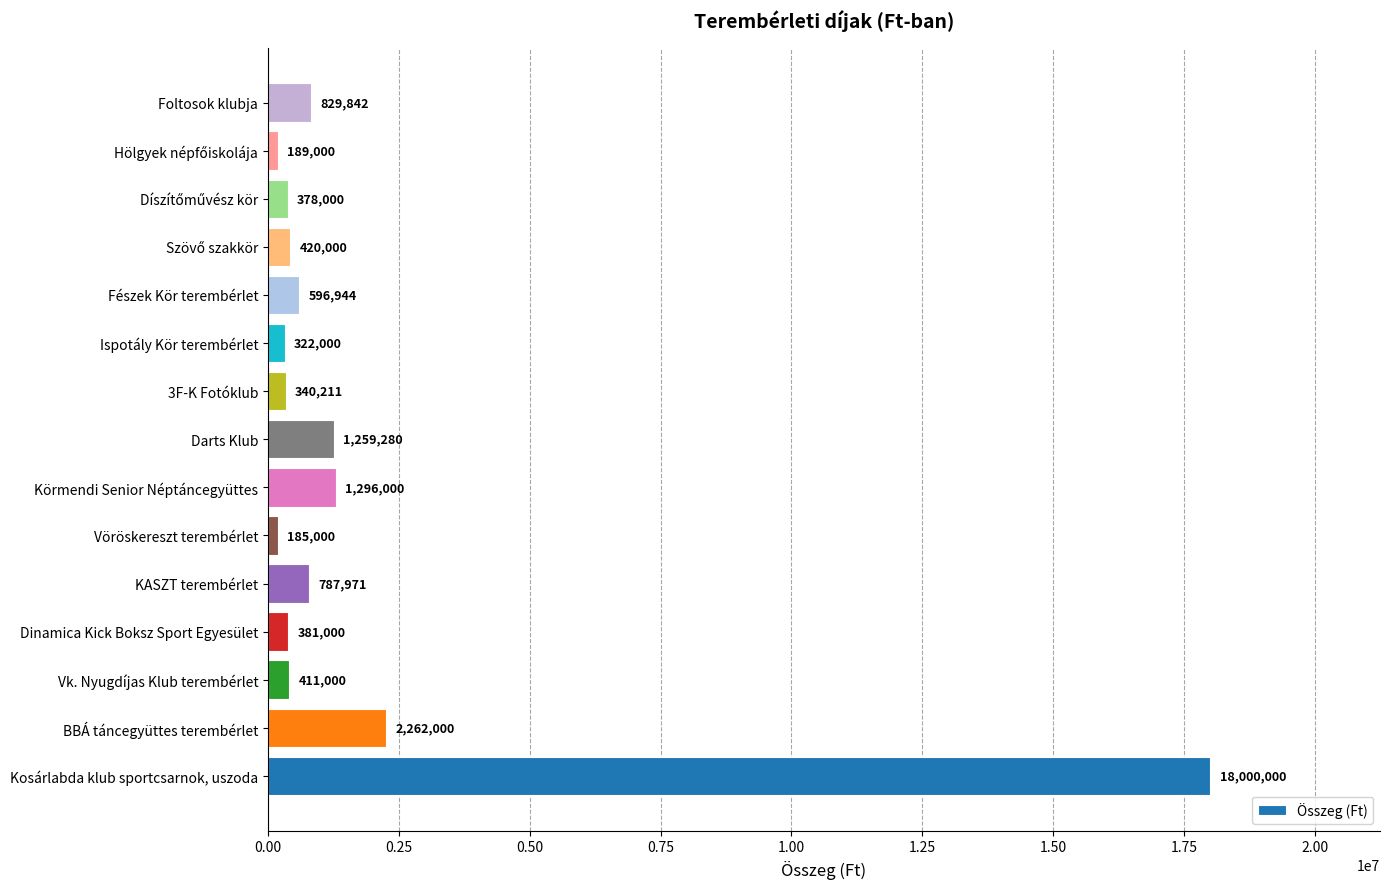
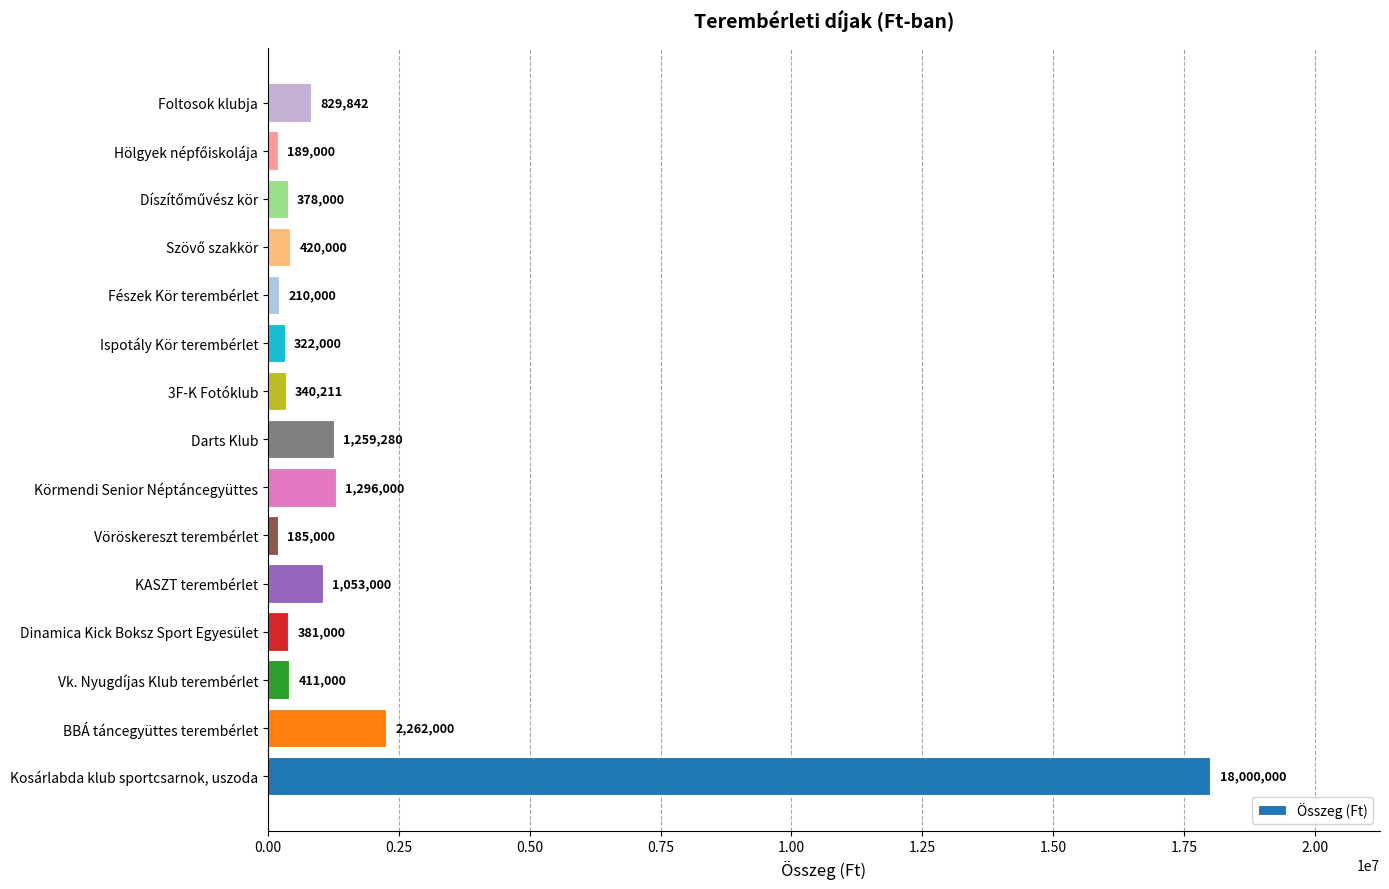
  {
    "Foltosok klubja": "829,842",
    "Hölgyek népfőiskolája": "189,000",
    "Díszítőművész kör": "378,000",
    "Szövő szakkör": "420,000",
-   "Fészek Kör terembérlet": "596,944",
+   "Fészek Kör terembérlet": "210,000",
    "Ispotály Kör terembérlet": "322,000",
    "3F-K Fotóklub": "340,211",
    "Darts Klub": "1,259,280",
    "Körmendi Senior Néptáncegyüttes": "1,296,000",
    "Vöröskereszt terembérlet": "185,000",
-   "KASZT terembérlet": "787,971",
+   "KASZT terembérlet": "1,053,000",
    "Dinamica Kick Boksz Sport Egyesület": "381,000",
    "Vk. Nyugdíjas Klub terembérlet": "411,000",
    "BBÁ táncegyüttes terembérlet": "2,262,000",
    "Kosárlabda klub sportcsarnok, uszoda": "18,000,000"
  }
